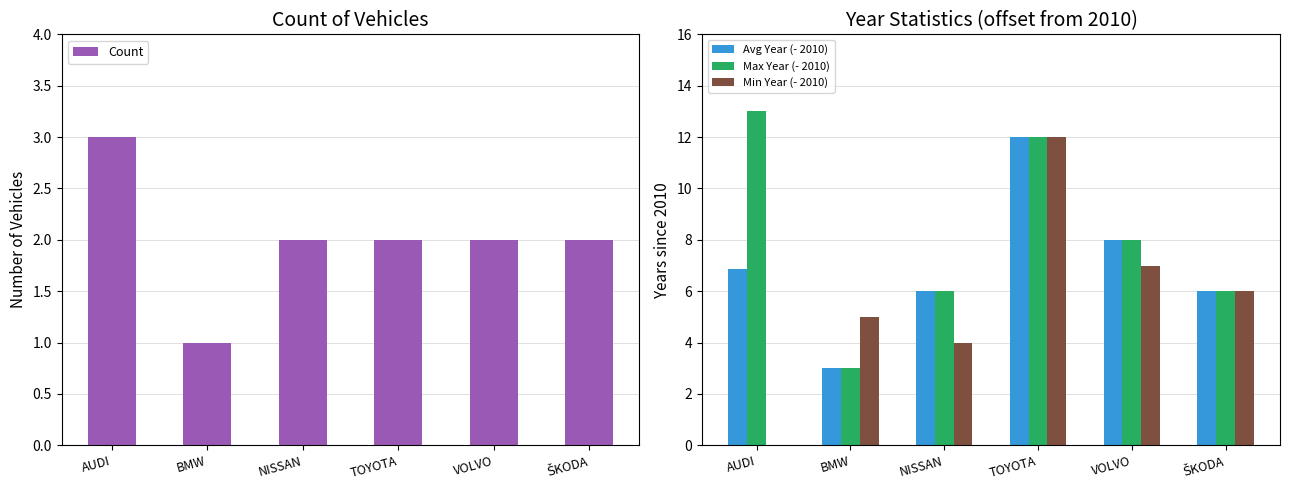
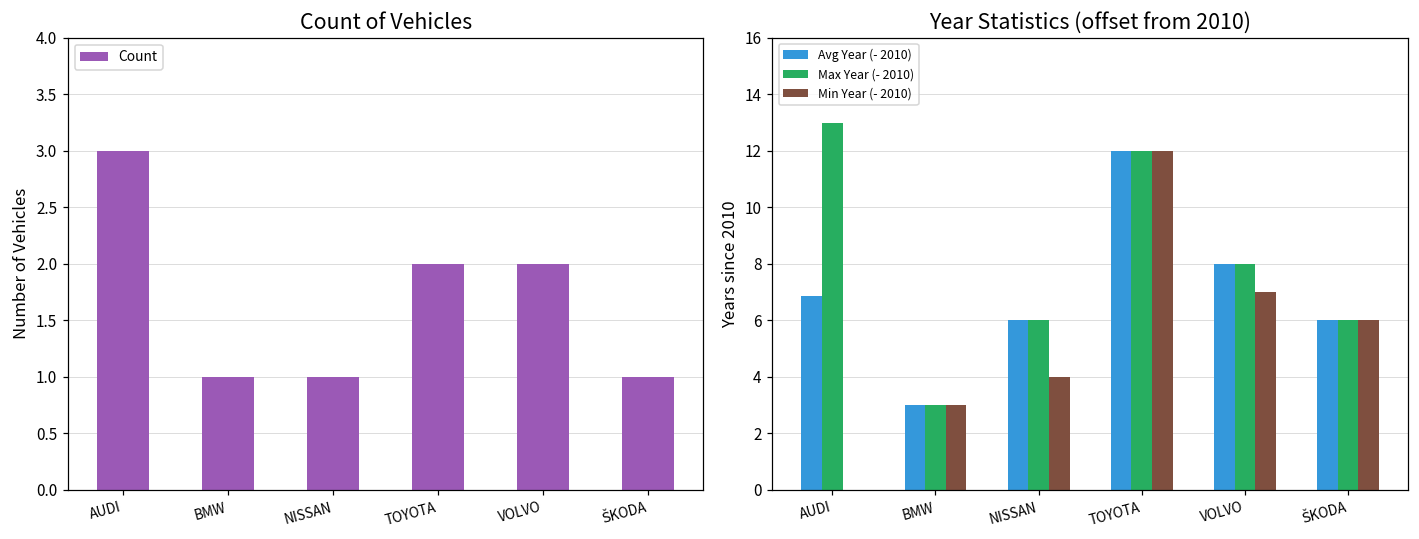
  {
    "Count of Vehicles": {
      "AUDI": 3,
      "BMW": 1,
-     "NISSAN": 2,
+     "NISSAN": 1,
      "TOYOTA": 2,
      "VOLVO": 2,
-     "ŠKODA": 2
+     "ŠKODA": 1
    },
    "Year Statistics (offset from 2010)": {
      "Avg Year (- 2010)": {
        "AUDI": 6.8,
        "BMW": 3.0,
        "NISSAN": 6.0,
        "TOYOTA": 12.0,
        "VOLVO": 8.0,
        "ŠKODA": 6.0
      },
      "Max Year (- 2010)": {
        "AUDI": 13.0,
        "BMW": 3.0,
        "NISSAN": 6.0,
        "TOYOTA": 12.0,
        "VOLVO": 8.0,
        "ŠKODA": 6.0
      },
      "Min Year (- 2010)": {
        "AUDI": 0.0,
-       "BMW": 5.0,
+       "BMW": 3.0,
        "NISSAN": 4.0,
        "TOYOTA": 12.0,
        "VOLVO": 7.0,
        "ŠKODA": 6.0
      }
    }
  }
